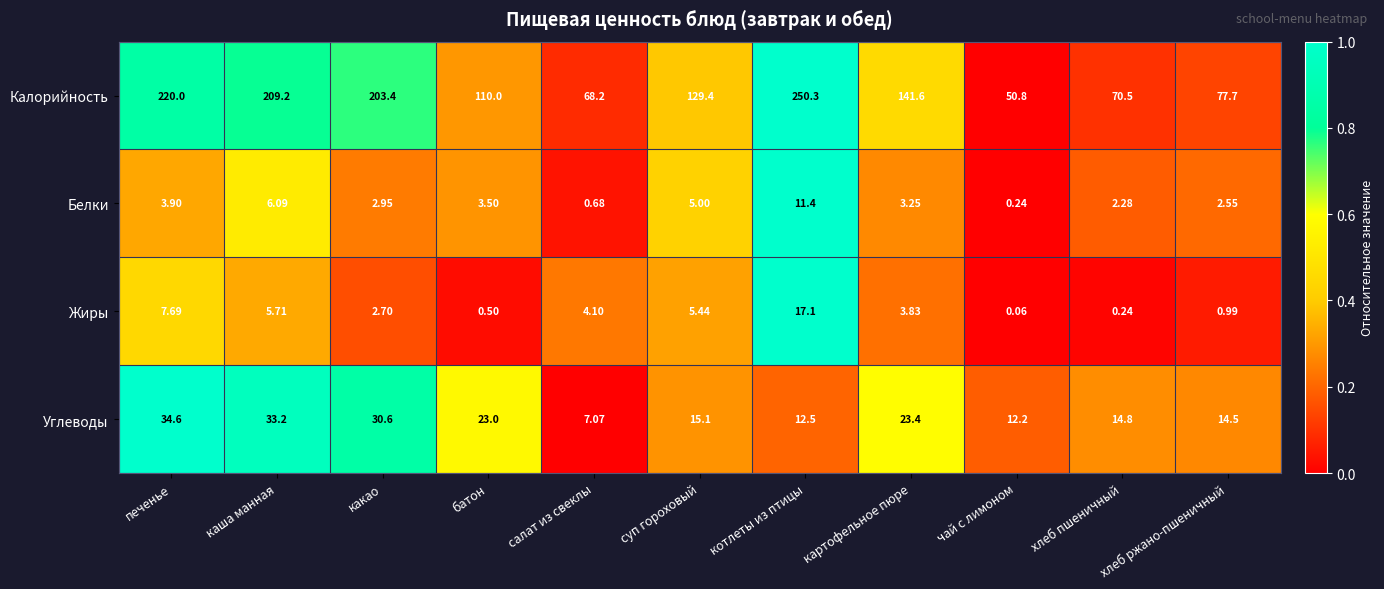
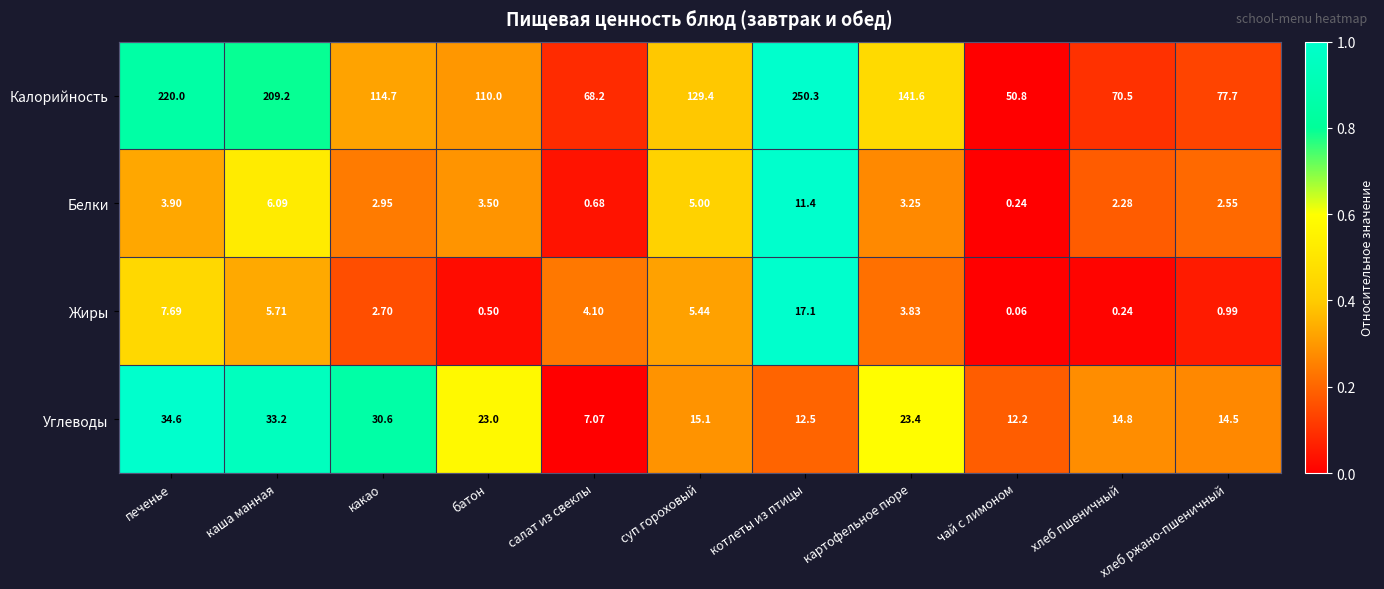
  {
    "Калорийность": {
      "печенье": 220.0,
      "каша манная": 209.2,
-     "какао": 203.4,
+     "какао": 114.7,
      "батон": 110.0,
      "салат из свеклы": 68.2,
      "суп гороховый": 129.4,
      "котлеты из птицы": 250.3,
      "картофельное пюре": 141.6,
      "чай с лимоном": 50.8,
      "хлеб пшеничный": 70.5,
      "хлеб ржано-пшеничный": 77.7
    },
    "Белки": {
      "печенье": 3.90,
      "каша манная": 6.09,
      "какао": 2.95,
      "батон": 3.50,
      "салат из свеклы": 0.68,
      "суп гороховый": 5.00,
      "котлеты из птицы": 11.4,
      "картофельное пюре": 3.25,
      "чай с лимоном": 0.24,
      "хлеб пшеничный": 2.28,
      "хлеб ржано-пшеничный": 2.55
    },
    "Жиры": {
      "печенье": 7.69,
      "каша манная": 5.71,
      "какао": 2.70,
      "батон": 0.50,
      "салат из свеклы": 4.10,
      "суп гороховый": 5.44,
      "котлеты из птицы": 17.1,
      "картофельное пюре": 3.83,
      "чай с лимоном": 0.06,
      "хлеб пшеничный": 0.24,
      "хлеб ржано-пшеничный": 0.99
    },
    "Углеводы": {
      "печенье": 34.6,
      "каша манная": 33.2,
      "какао": 30.6,
      "батон": 23.0,
      "салат из свеклы": 7.07,
      "суп гороховый": 15.1,
      "котлеты из птицы": 12.5,
      "картофельное пюре": 23.4,
      "чай с лимоном": 12.2,
      "хлеб пшеничный": 14.8,
      "хлеб ржано-пшеничный": 14.5
    }
  }
